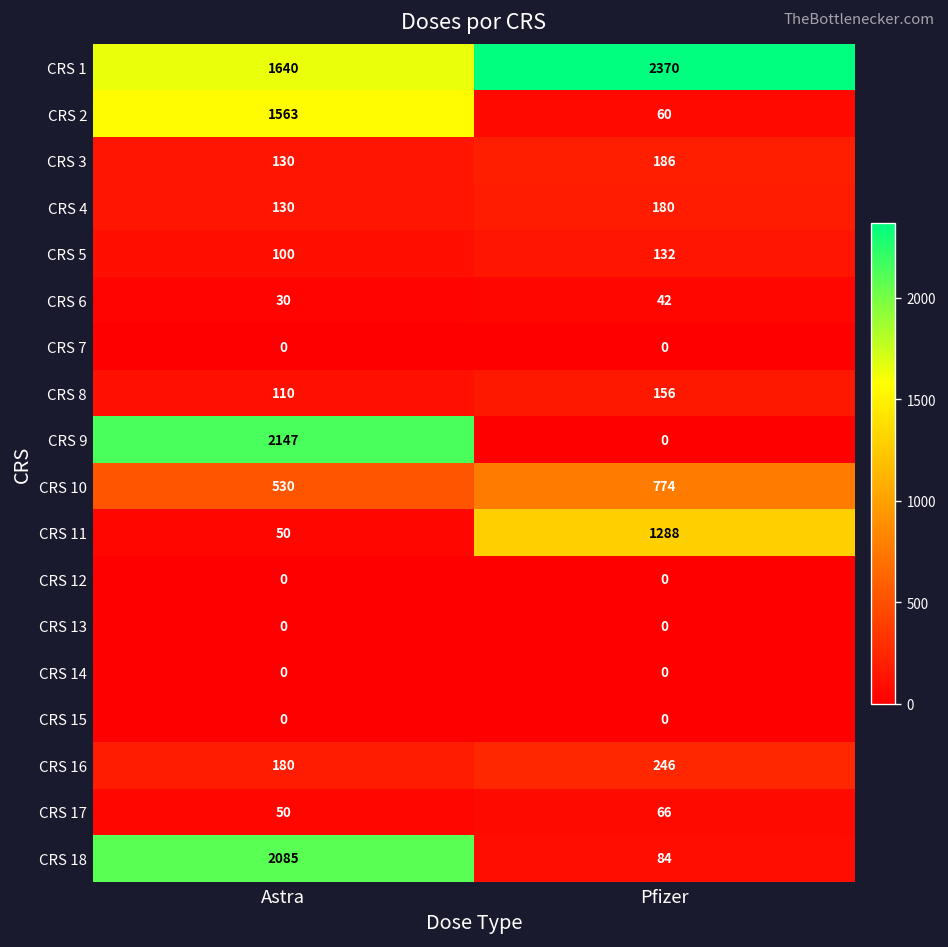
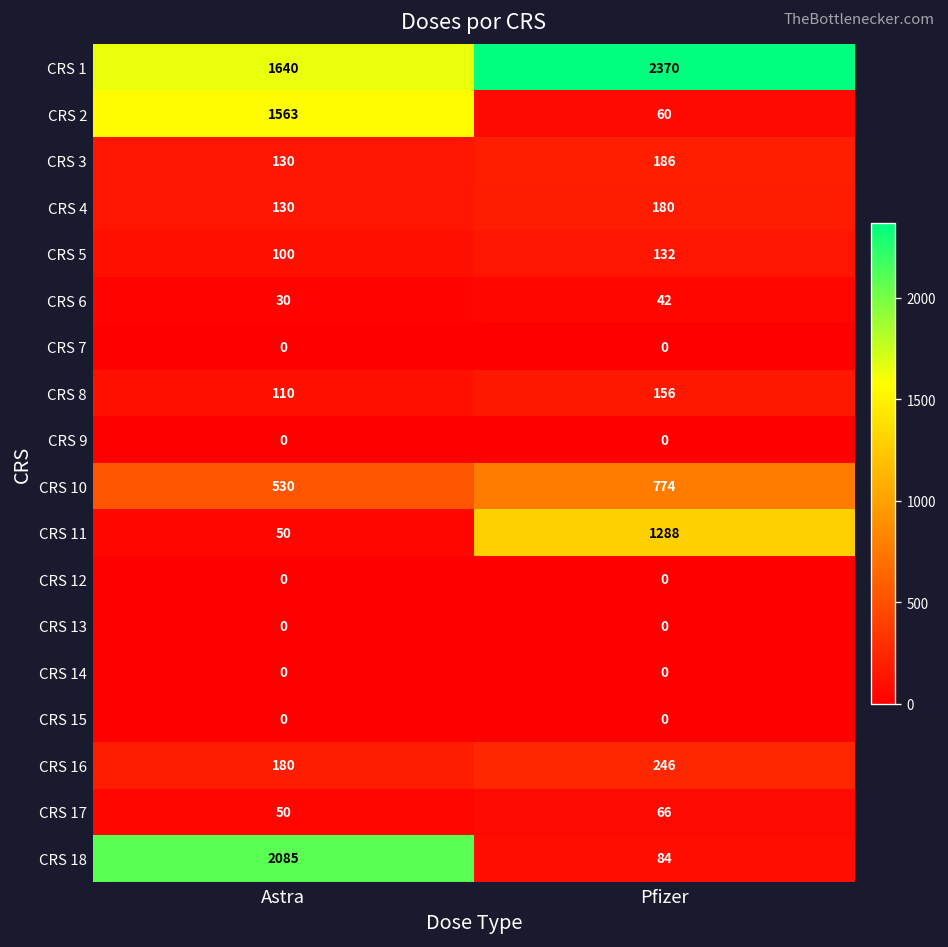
  {
    "CRS 1": {
      "Astra": 1640,
      "Pfizer": 2370
    },
    "CRS 2": {
      "Astra": 1563,
      "Pfizer": 60
    },
    "CRS 3": {
      "Astra": 130,
      "Pfizer": 186
    },
    "CRS 4": {
      "Astra": 130,
      "Pfizer": 180
    },
    "CRS 5": {
      "Astra": 100,
      "Pfizer": 132
    },
    "CRS 6": {
      "Astra": 30,
      "Pfizer": 42
    },
    "CRS 7": {
      "Astra": 0,
      "Pfizer": 0
    },
    "CRS 8": {
      "Astra": 110,
      "Pfizer": 156
    },
    "CRS 9": {
-     "Astra": 2147,
+     "Astra": 0,
      "Pfizer": 0
    },
    "CRS 10": {
      "Astra": 530,
      "Pfizer": 774
    },
    "CRS 11": {
      "Astra": 50,
      "Pfizer": 1288
    },
    "CRS 12": {
      "Astra": 0,
      "Pfizer": 0
    },
    "CRS 13": {
      "Astra": 0,
      "Pfizer": 0
    },
    "CRS 14": {
      "Astra": 0,
      "Pfizer": 0
    },
    "CRS 15": {
      "Astra": 0,
      "Pfizer": 0
    },
    "CRS 16": {
      "Astra": 180,
      "Pfizer": 246
    },
    "CRS 17": {
      "Astra": 50,
      "Pfizer": 66
    },
    "CRS 18": {
      "Astra": 2085,
      "Pfizer": 84
    }
  }
